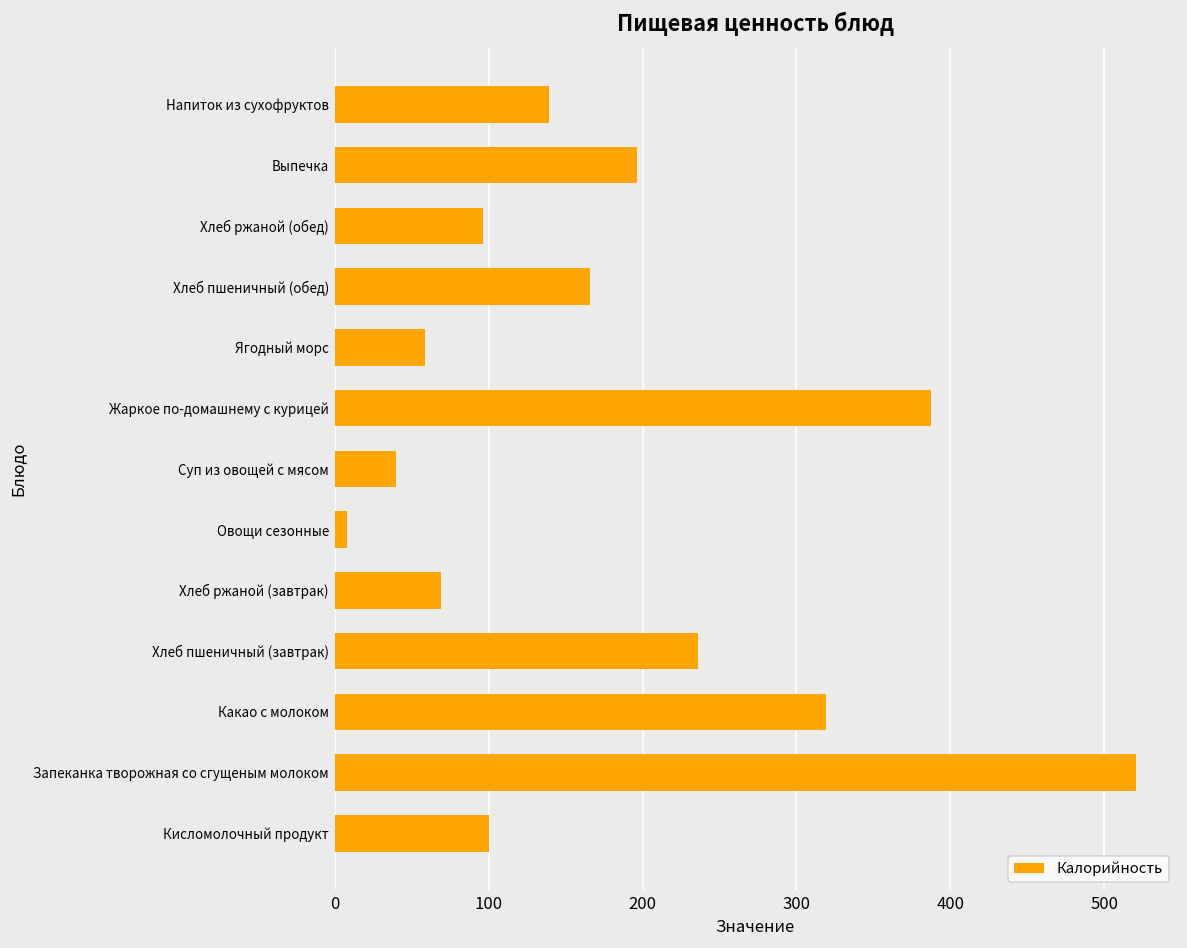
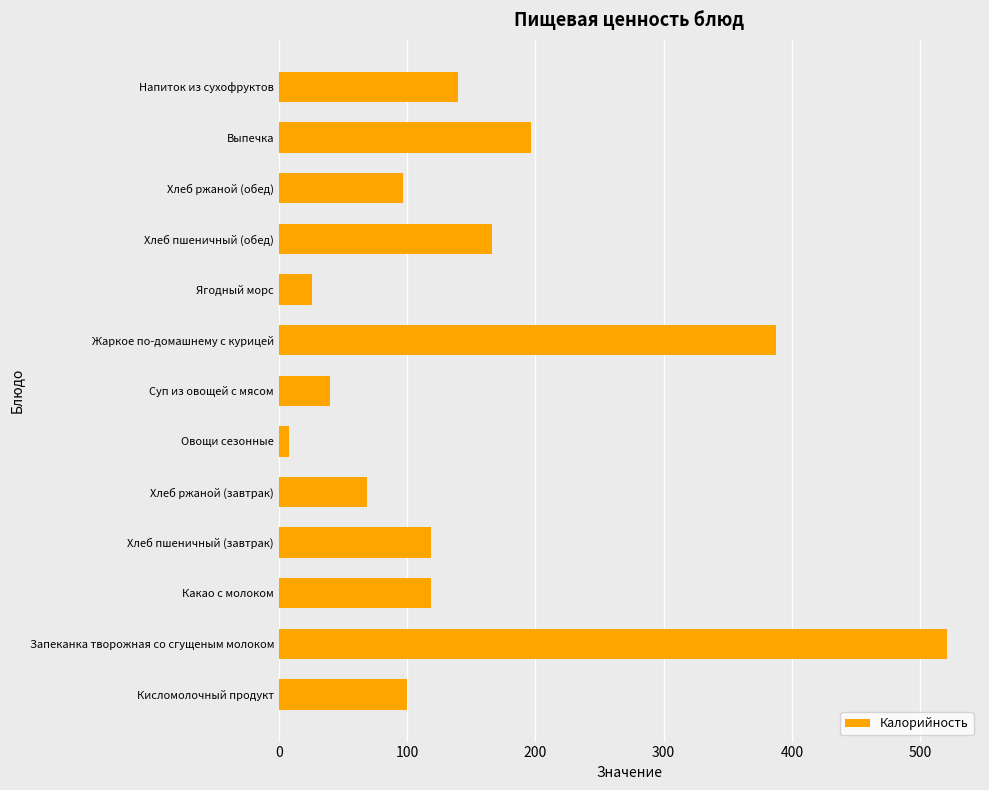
  {
    "Напиток из сухофруктов": 139,
    "Выпечка": 196,
    "Хлеб ржаной (обед)": 97,
    "Хлеб пшеничный (обед)": 166,
-   "Ягодный морс": 59,
+   "Ягодный морс": 26,
    "Жаркое по-домашнему с курицей": 387,
    "Суп из овощей с мясом": 40,
    "Овощи сезонные": 8,
    "Хлеб ржаной (завтрак)": 69,
-   "Хлеб пшеничный (завтрак)": 236,
-   "Какао с молоком": 320,
+   "Хлеб пшеничный (завтрак)": 118,
+   "Какао с молоком": 119,
    "Запеканка творожная со сгущеным молоком": 521,
    "Кисломолочный продукт": 100
  }
